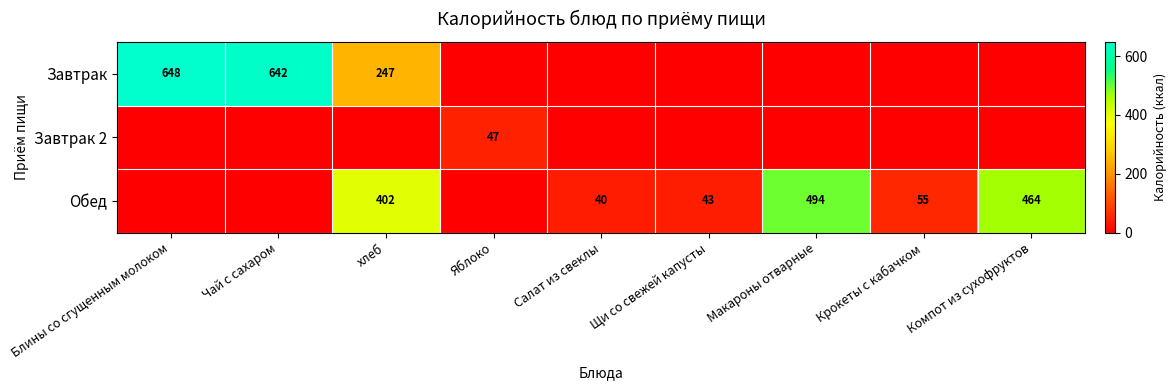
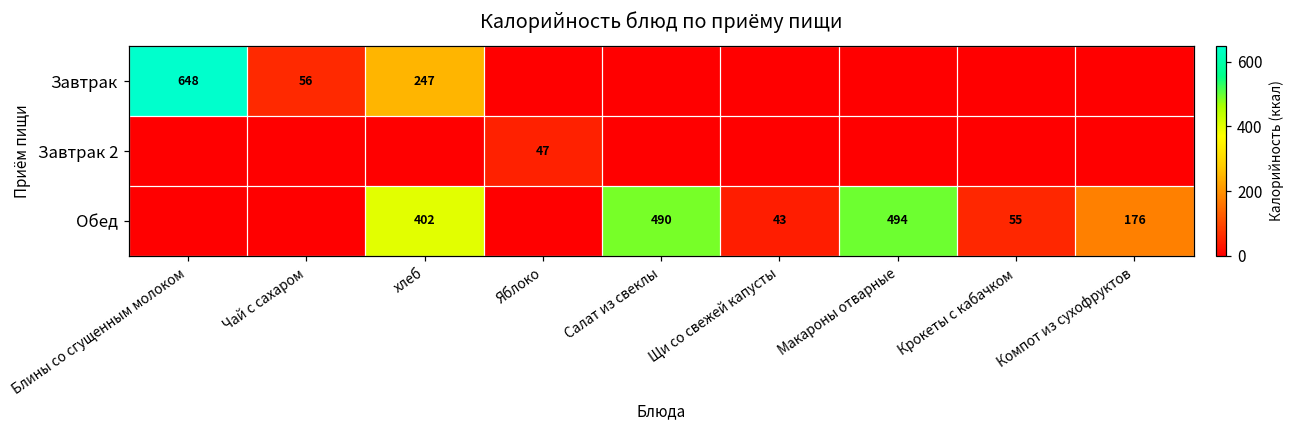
  {
    "Завтрак": {
      "Блины со сгущенным молоком": 648,
-     "Чай с сахаром": 642,
+     "Чай с сахаром": 56,
      "хлеб": 247
    },
    "Завтрак 2": {
      "Яблоко": 47
    },
    "Обед": {
      "хлеб": 402,
-     "Салат из свеклы": 40,
+     "Салат из свеклы": 490,
      "Щи со свежей капусты": 43,
      "Макароны отварные": 494,
      "Крокеты с кабачком": 55,
-     "Компот из сухофруктов": 464
+     "Компот из сухофруктов": 176
    }
  }
